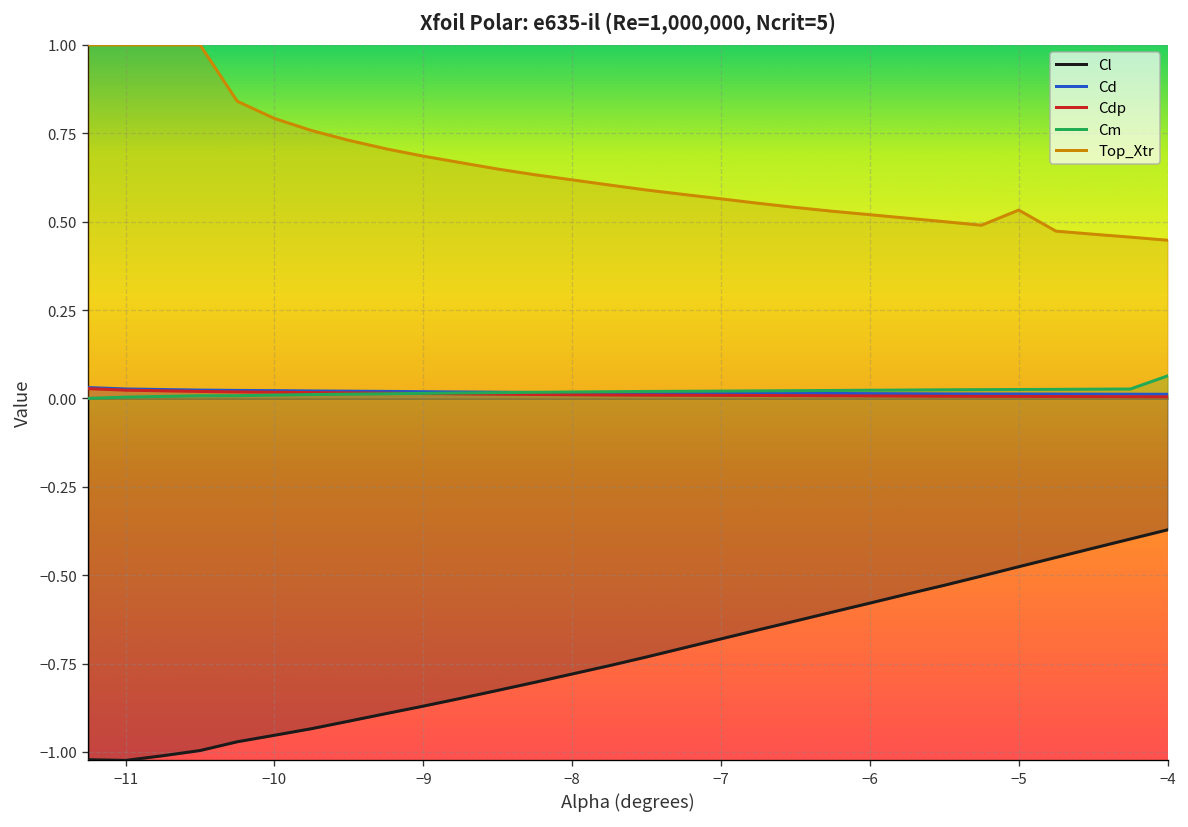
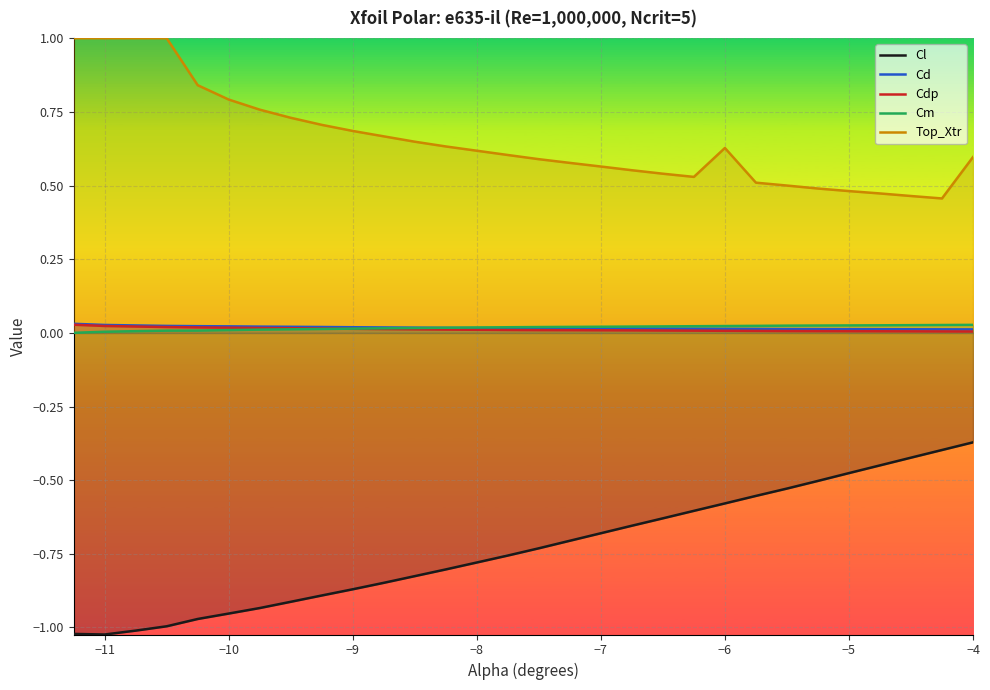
  {
    "Cm": {
      "−6": 0.02,
      "−5": 0.03,
-     "−4": 0.06
+     "−4": 0.03
    },
    "Top_Xtr": {
      "−11": 1.00,
      "−10": 0.79,
      "−9": 0.69,
      "−8": 0.62,
      "−7": 0.56,
-     "−6": 0.52,
-     "−5": 0.53,
-     "−4": 0.45
+     "−6": 0.63,
+     "−5": 0.48,
+     "−4": 0.60
    }
  }
